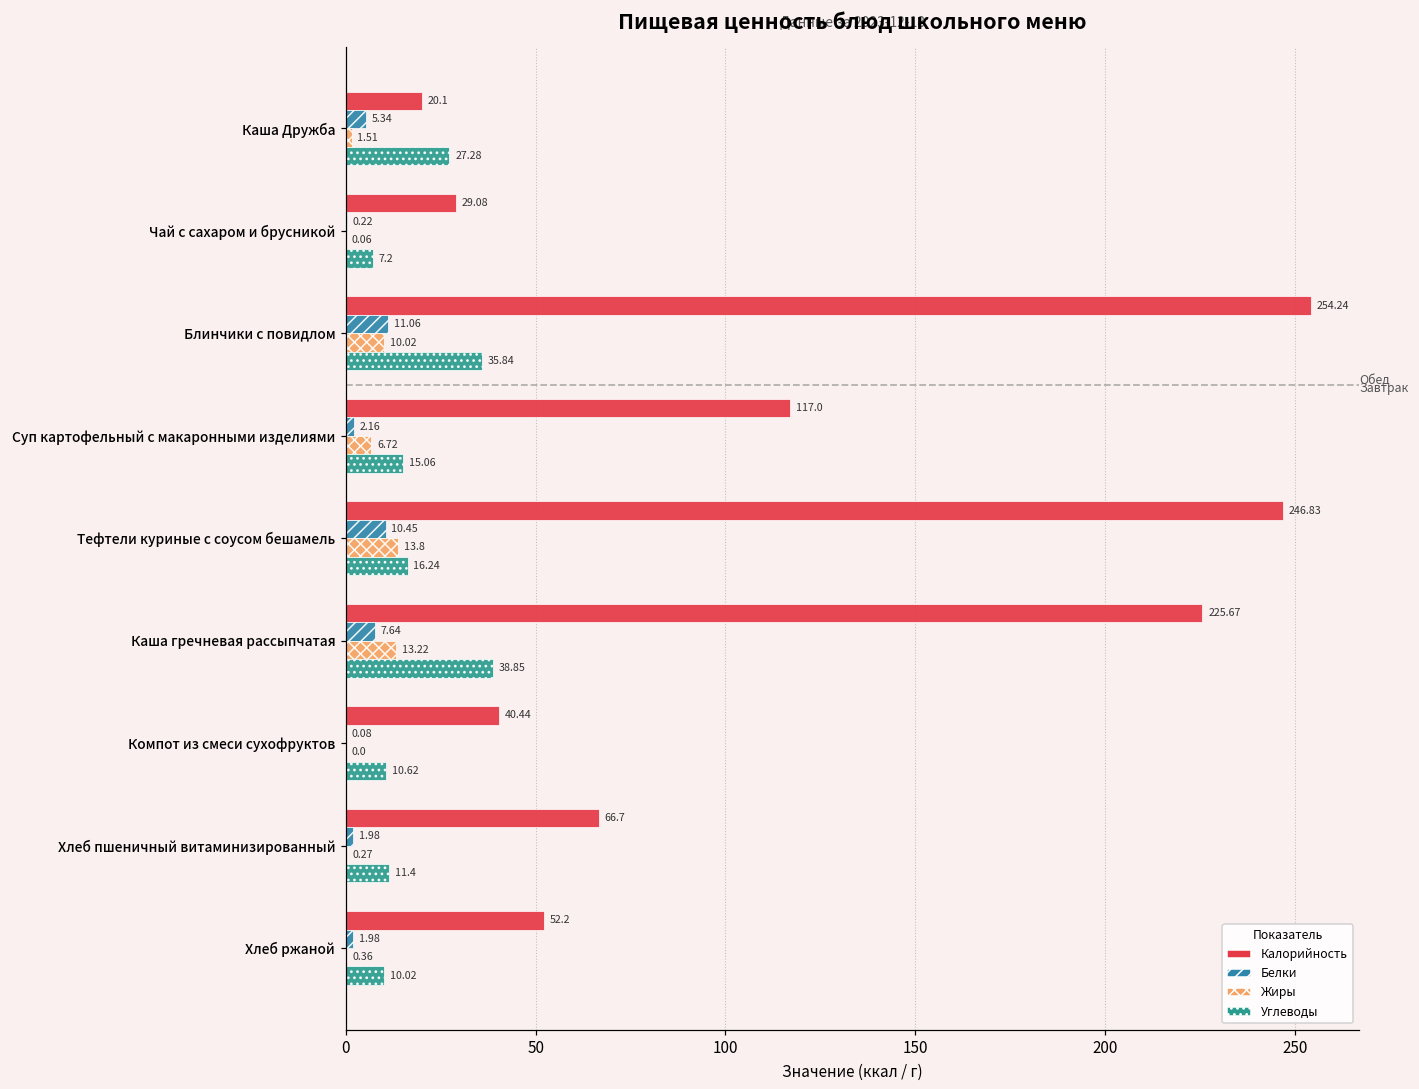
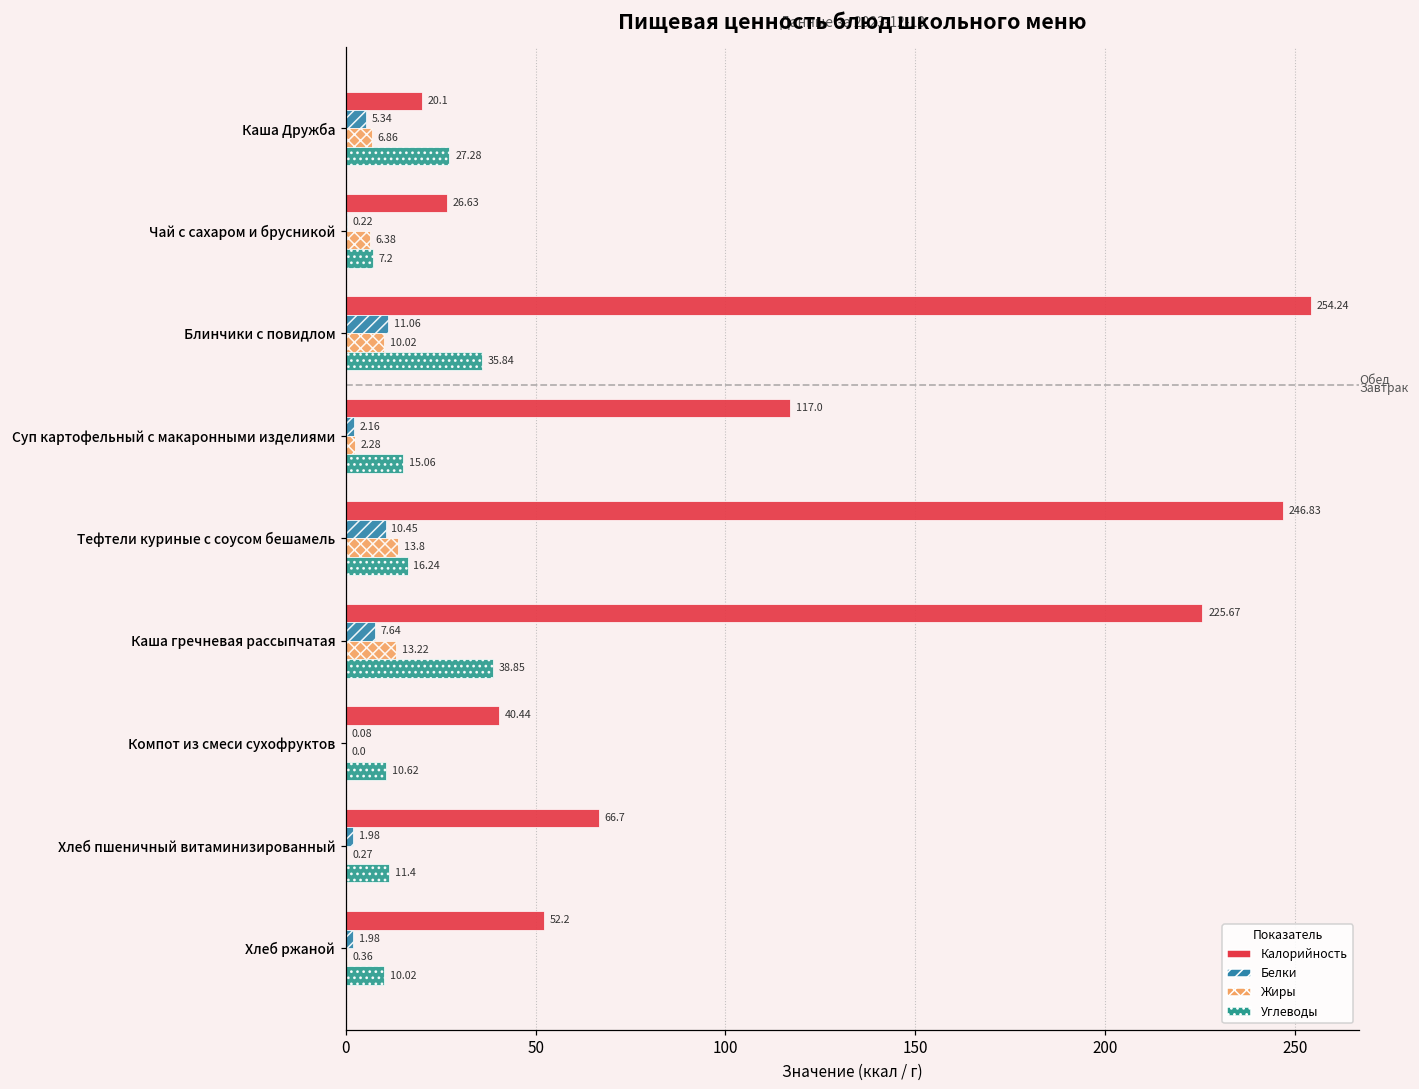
  {
    "Калорийность": {
      "Каша Дружба": 20.1,
-     "Чай с сахаром и брусникой": 29.08,
+     "Чай с сахаром и брусникой": 26.63,
      "Блинчики с повидлом": 254.24,
      "Суп картофельный с макаронными изделиями": 117.0,
      "Тефтели куриные с соусом бешамель": 246.83,
      "Каша гречневая рассыпчатая": 225.67,
      "Компот из смеси сухофруктов": 40.44,
      "Хлеб пшеничный витаминизированный": 66.7,
      "Хлеб ржаной": 52.2
    },
    "Жиры": {
-     "Каша Дружба": 1.51,
-     "Чай с сахаром и брусникой": 0.06,
+     "Каша Дружба": 6.86,
+     "Чай с сахаром и брусникой": 6.38,
      "Блинчики с повидлом": 10.02,
-     "Суп картофельный с макаронными изделиями": 6.72,
+     "Суп картофельный с макаронными изделиями": 2.28,
      "Тефтели куриные с соусом бешамель": 13.8,
      "Каша гречневая рассыпчатая": 13.22,
      "Компот из смеси сухофруктов": 0.0,
      "Хлеб пшеничный витаминизированный": 0.27,
      "Хлеб ржаной": 0.36
    }
  }
